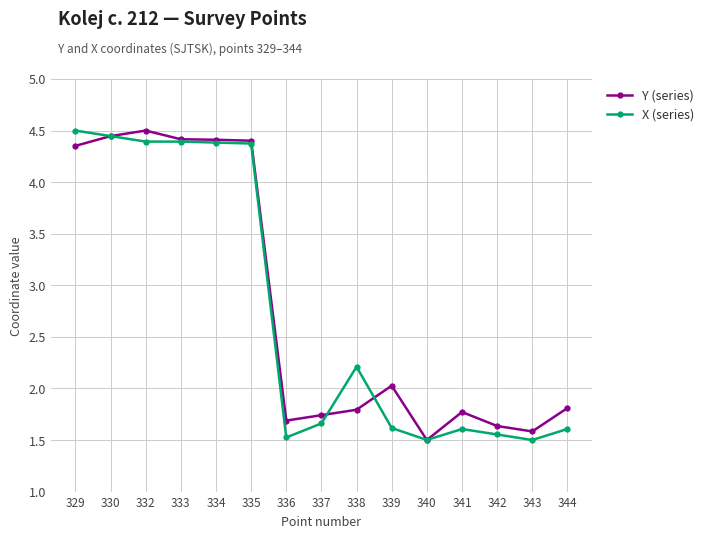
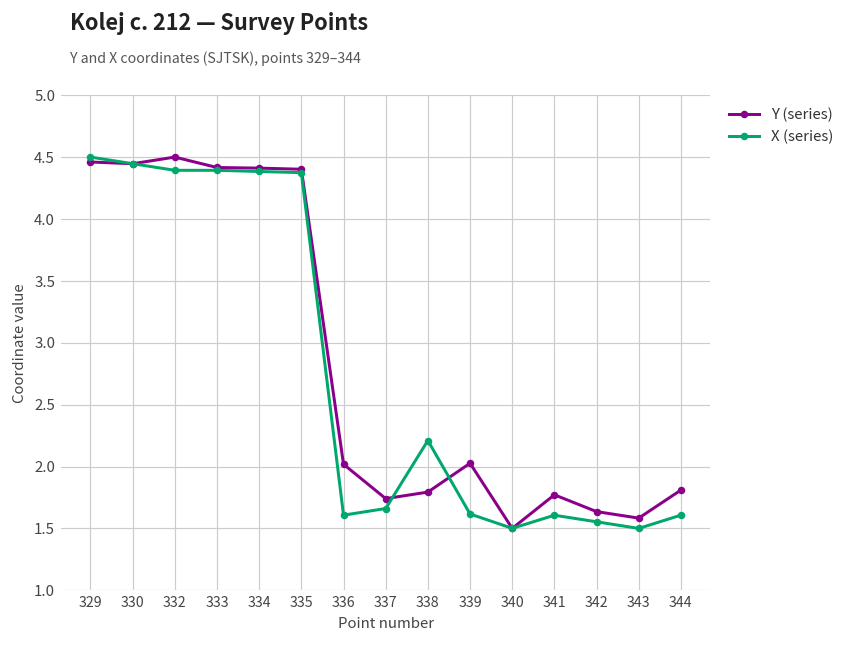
  {
    "Y (series)": {
-     "329": 4.35,
+     "329": 4.46,
      "332": 4.50,
      "334": 4.41,
      "335": 4.40,
-     "336": 1.69,
+     "336": 2.02,
      "337": 1.74,
      "338": 1.79,
      "339": 2.03,
      "341": 1.77,
      "342": 1.64,
      "343": 1.58,
      "344": 1.81
    },
    "X (series)": {
      "329": 4.50,
      "332": 4.39,
      "334": 4.38,
      "335": 4.37,
-     "336": 1.52,
+     "336": 1.61,
      "337": 1.66,
      "338": 2.21,
      "339": 1.62,
      "341": 1.61,
      "342": 1.55,
      "343": 1.50,
      "344": 1.61
    }
  }
